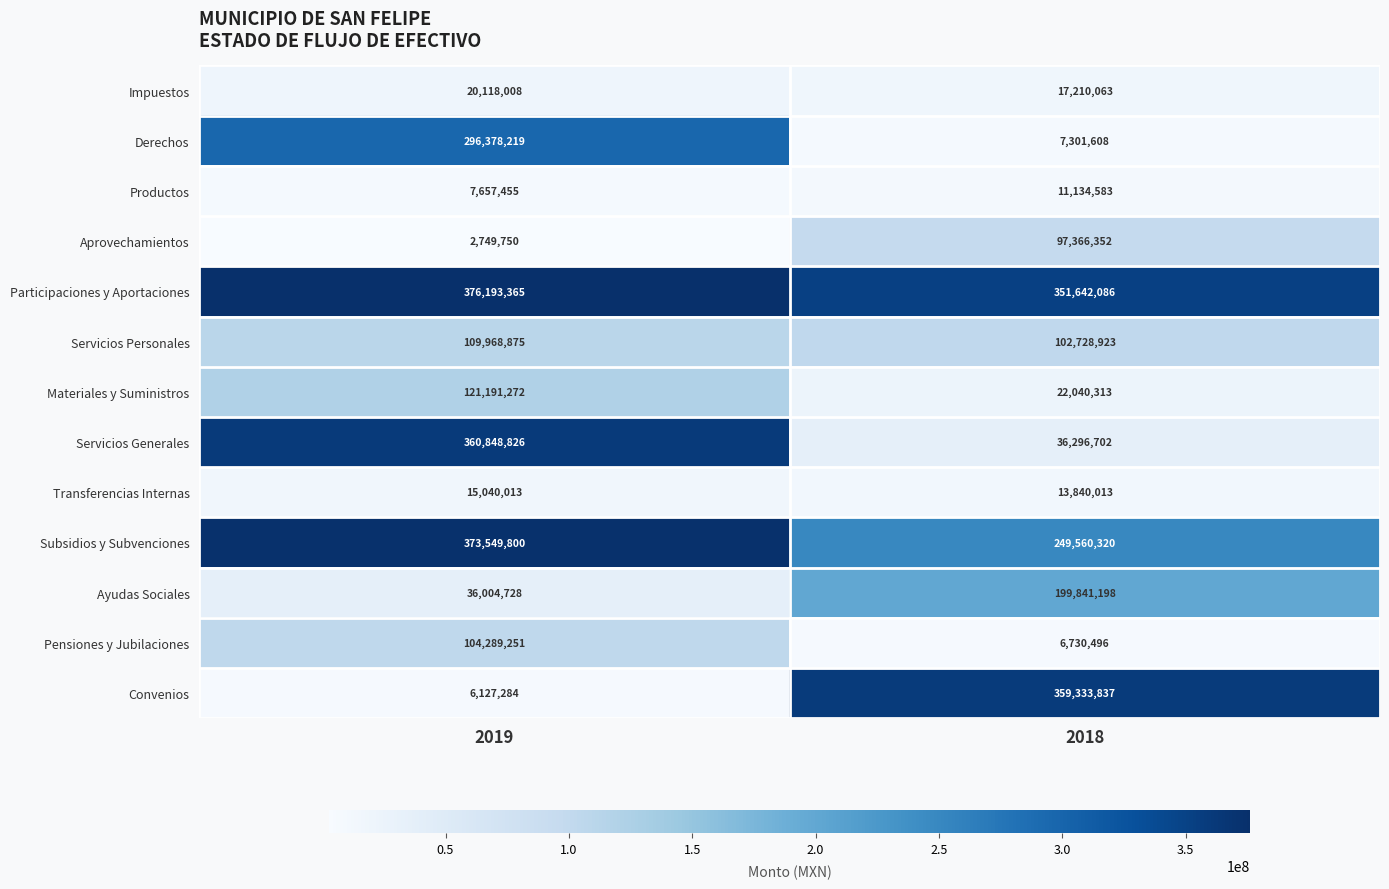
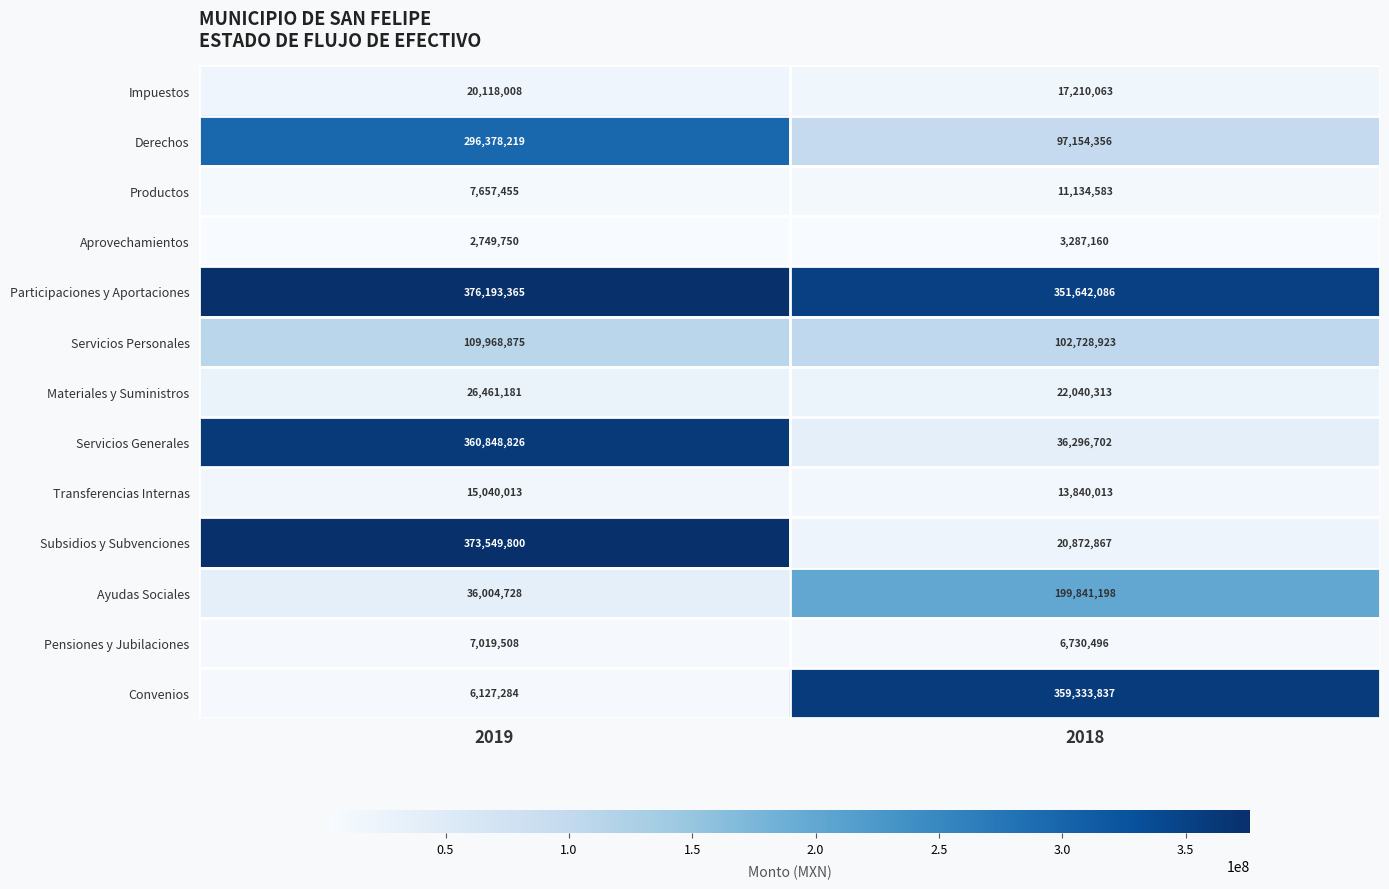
  {
    "Impuestos": {
      "2019": "20,118,008",
      "2018": "17,210,063"
    },
    "Derechos": {
      "2019": "296,378,219",
-     "2018": "7,301,608"
+     "2018": "97,154,356"
    },
    "Productos": {
      "2019": "7,657,455",
      "2018": "11,134,583"
    },
    "Aprovechamientos": {
      "2019": "2,749,750",
-     "2018": "97,366,352"
+     "2018": "3,287,160"
    },
    "Participaciones y Aportaciones": {
      "2019": "376,193,365",
      "2018": "351,642,086"
    },
    "Servicios Personales": {
      "2019": "109,968,875",
      "2018": "102,728,923"
    },
    "Materiales y Suministros": {
-     "2019": "121,191,272",
+     "2019": "26,461,181",
      "2018": "22,040,313"
    },
    "Servicios Generales": {
      "2019": "360,848,826",
      "2018": "36,296,702"
    },
    "Transferencias Internas": {
      "2019": "15,040,013",
      "2018": "13,840,013"
    },
    "Subsidios y Subvenciones": {
      "2019": "373,549,800",
-     "2018": "249,560,320"
+     "2018": "20,872,867"
    },
    "Ayudas Sociales": {
      "2019": "36,004,728",
      "2018": "199,841,198"
    },
    "Pensiones y Jubilaciones": {
-     "2019": "104,289,251",
+     "2019": "7,019,508",
      "2018": "6,730,496"
    },
    "Convenios": {
      "2019": "6,127,284",
      "2018": "359,333,837"
    }
  }
